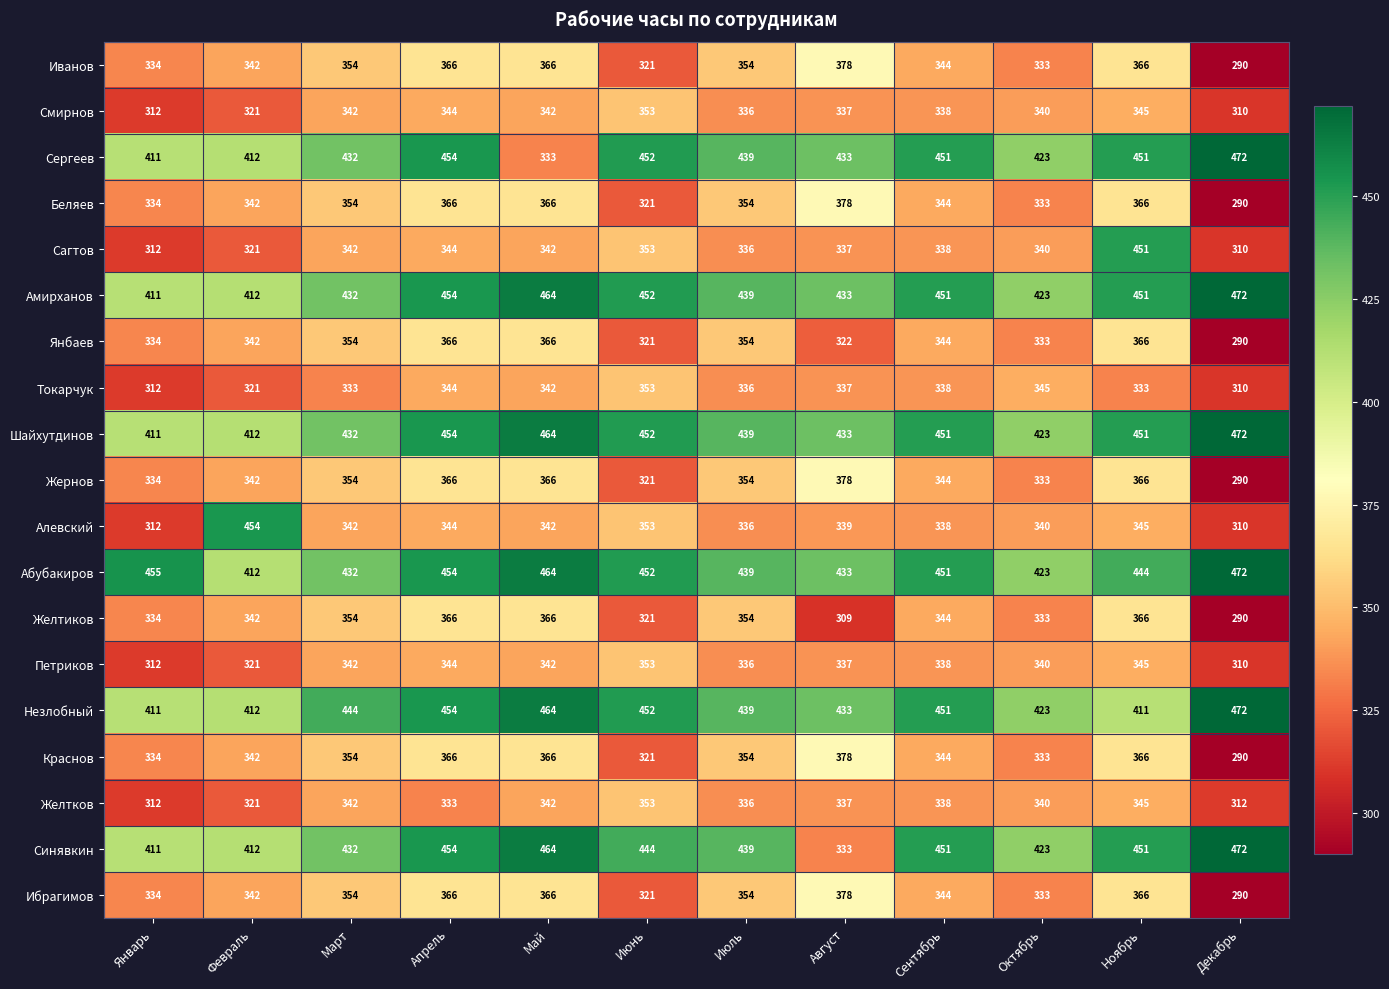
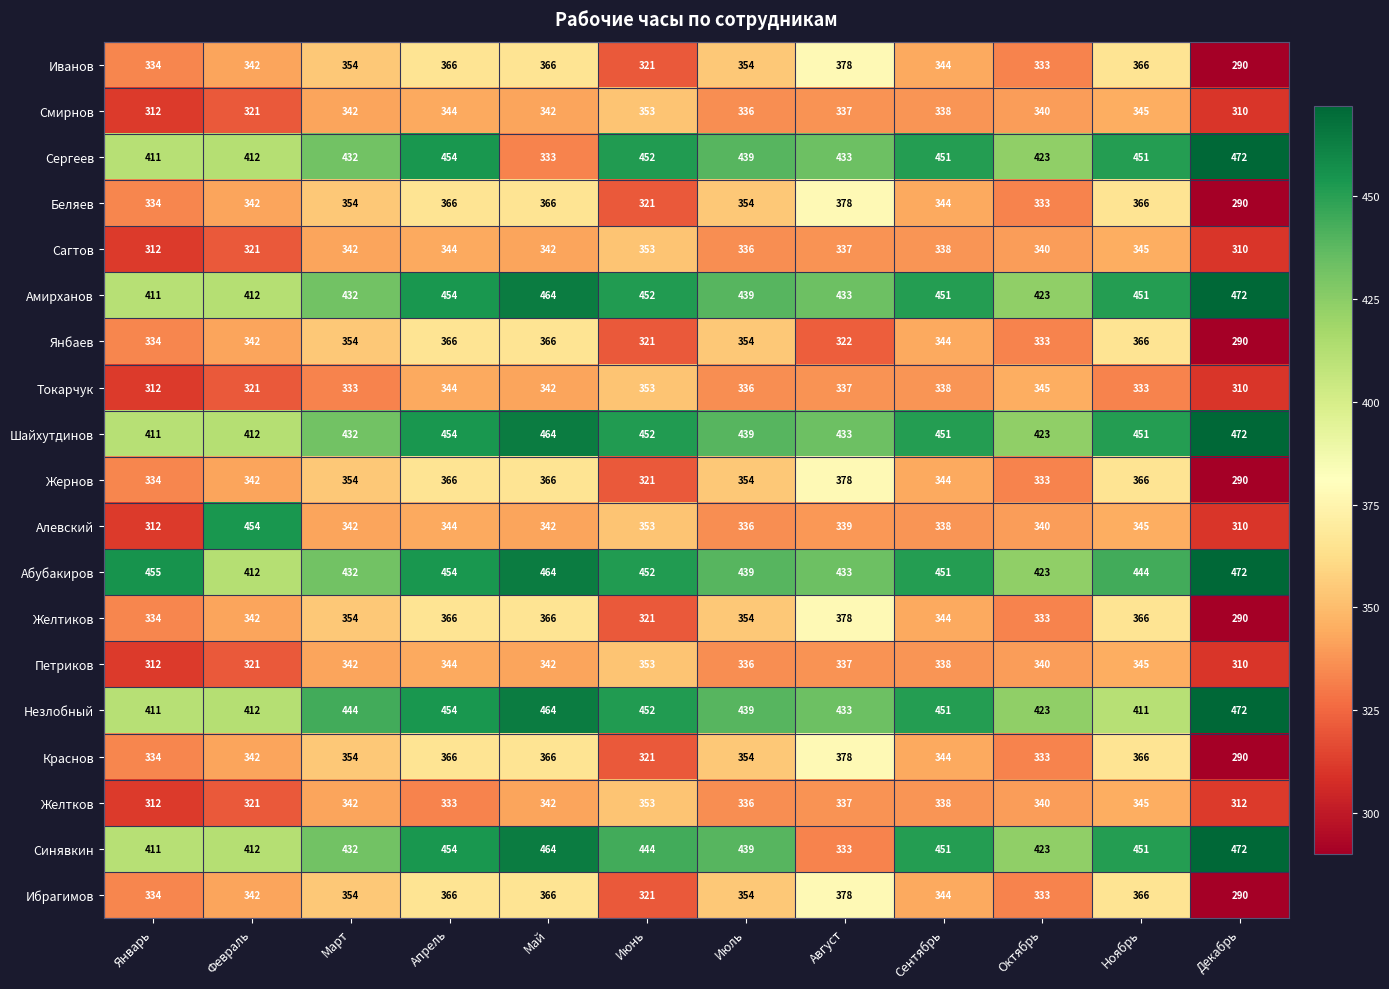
  {
    "Сагтов": {
      "Январь": 312,
      "Февраль": 321,
      "Март": 342,
      "Апрель": 344,
      "Май": 342,
      "Июнь": 353,
      "Июль": 336,
      "Август": 337,
      "Сентябрь": 338,
      "Октябрь": 340,
-     "Ноябрь": 451,
+     "Ноябрь": 345,
      "Декабрь": 310
    },
    "Желтиков": {
      "Январь": 334,
      "Февраль": 342,
      "Март": 354,
      "Апрель": 366,
      "Май": 366,
      "Июнь": 321,
      "Июль": 354,
-     "Август": 309,
+     "Август": 378,
      "Сентябрь": 344,
      "Октябрь": 333,
      "Ноябрь": 366,
      "Декабрь": 290
    }
  }
